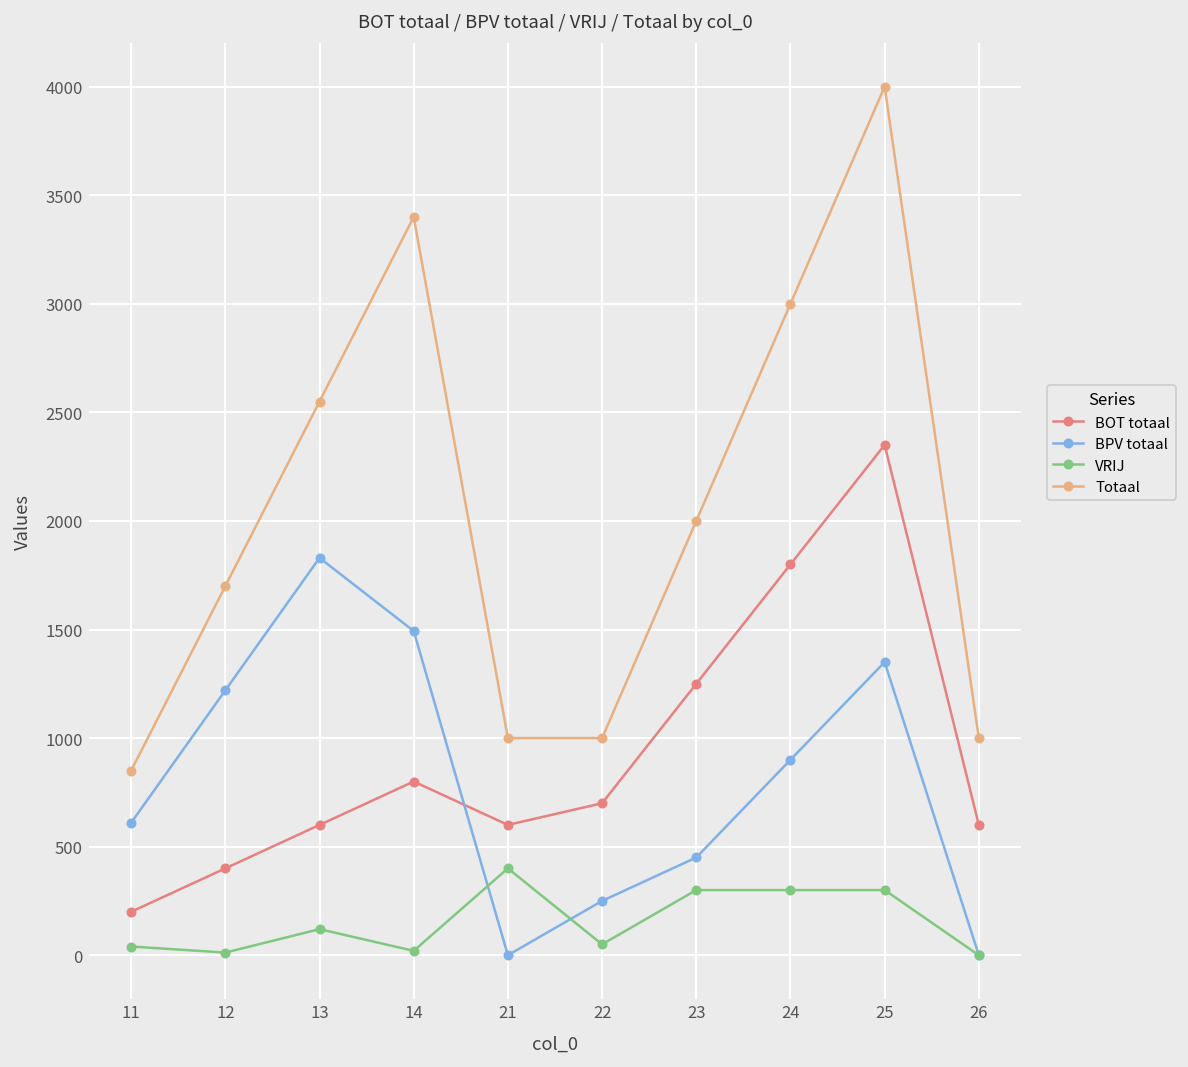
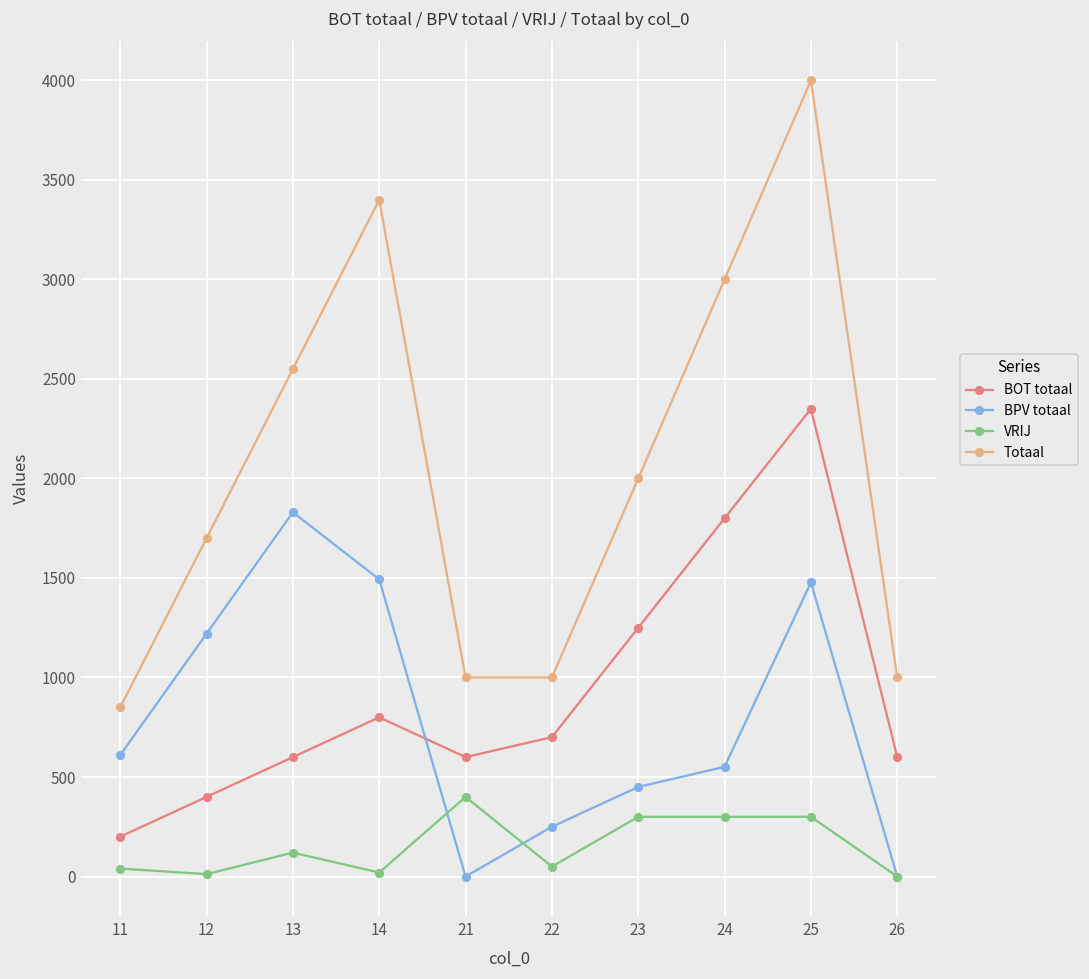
  {
    "BPV totaal": {
      "11": 610,
      "12": 1220,
      "13": 1830,
      "14": 1490,
      "21": 0,
      "22": 250,
      "23": 450,
-     "24": 900,
-     "25": 1350
+     "24": 550,
+     "25": 1480
    },
    "VRIJ": {
      "11": 40,
      "12": 10,
      "13": 120,
      "14": 20,
      "21": 400,
      "22": 50,
      "23": 300,
      "24": 300,
      "25": 300
    }
  }
